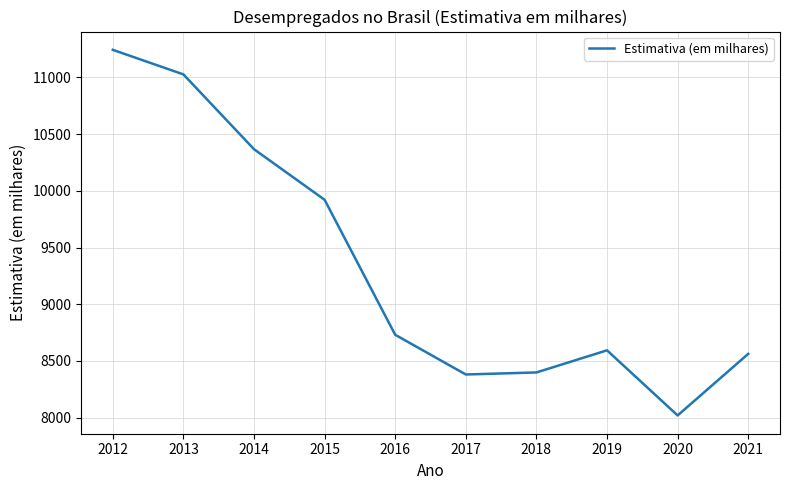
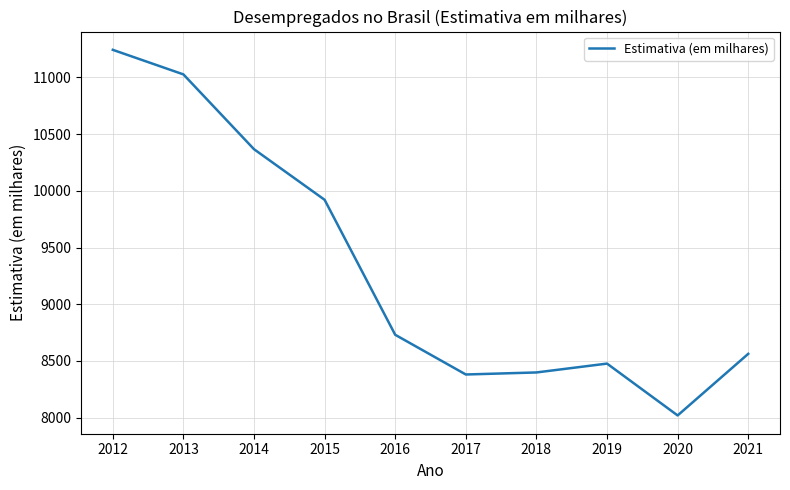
  {
    "2012": 11240,
    "2013": 11030,
    "2014": 10370,
    "2015": 9920,
    "2016": 8730,
    "2017": 8380,
    "2018": 8400,
-   "2019": 8590,
+   "2019": 8480,
    "2020": 8020,
    "2021": 8560
  }
